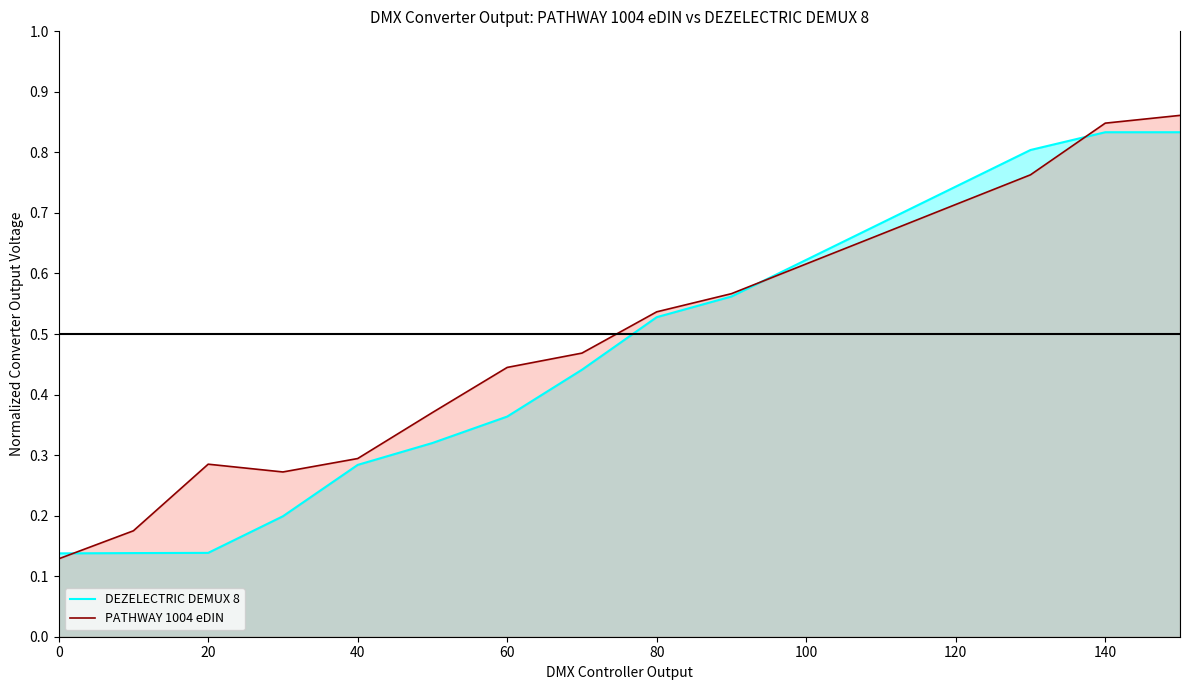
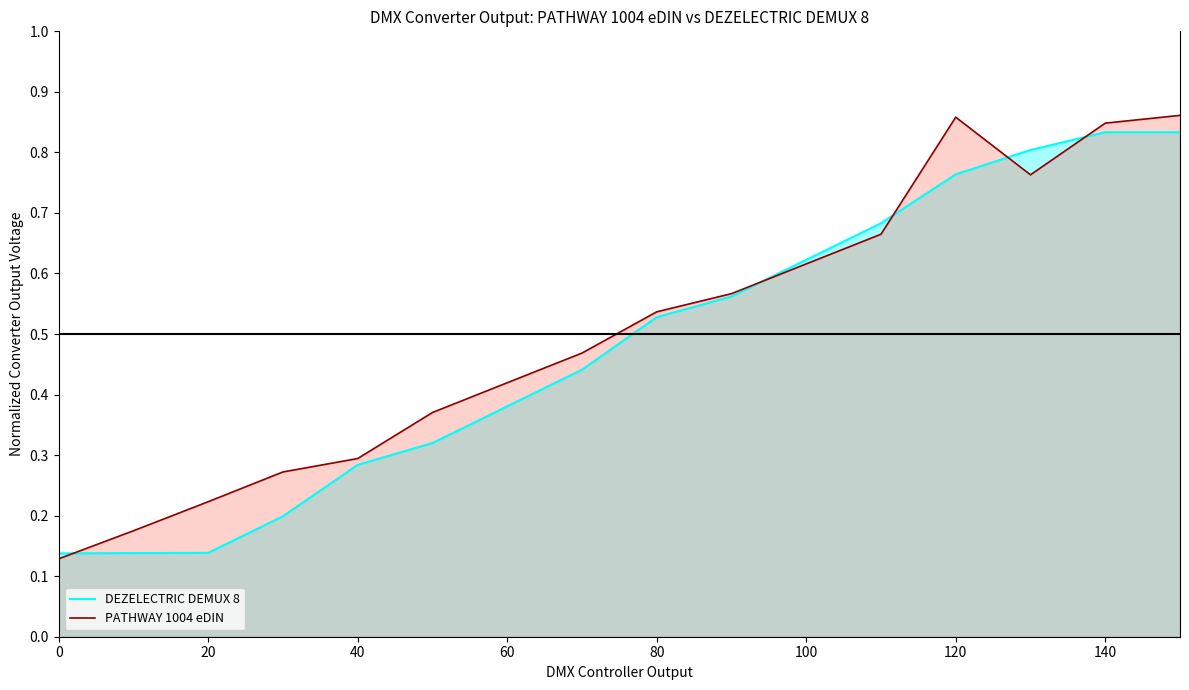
  {
    "DEZELECTRIC DEMUX 8": {
      "0": 0.14,
      "20": 0.14,
      "40": 0.28,
-     "60": 0.36,
+     "60": 0.38,
      "80": 0.53,
      "100": 0.62,
-     "120": 0.74,
+     "120": 0.76,
      "140": 0.83
    },
    "PATHWAY 1004 eDIN": {
      "0": 0.13,
-     "20": 0.29,
+     "20": 0.22,
      "40": 0.29,
-     "60": 0.44,
+     "60": 0.42,
      "80": 0.54,
      "100": 0.62,
-     "120": 0.71,
+     "120": 0.86,
      "140": 0.85
    }
  }
